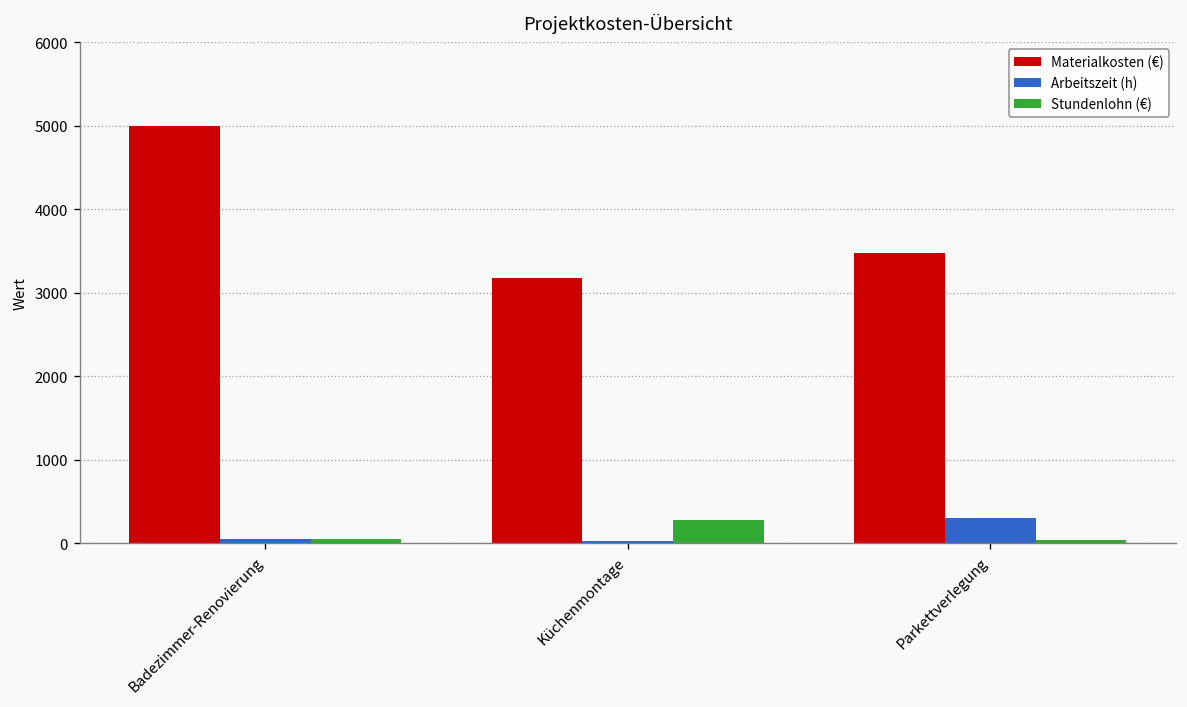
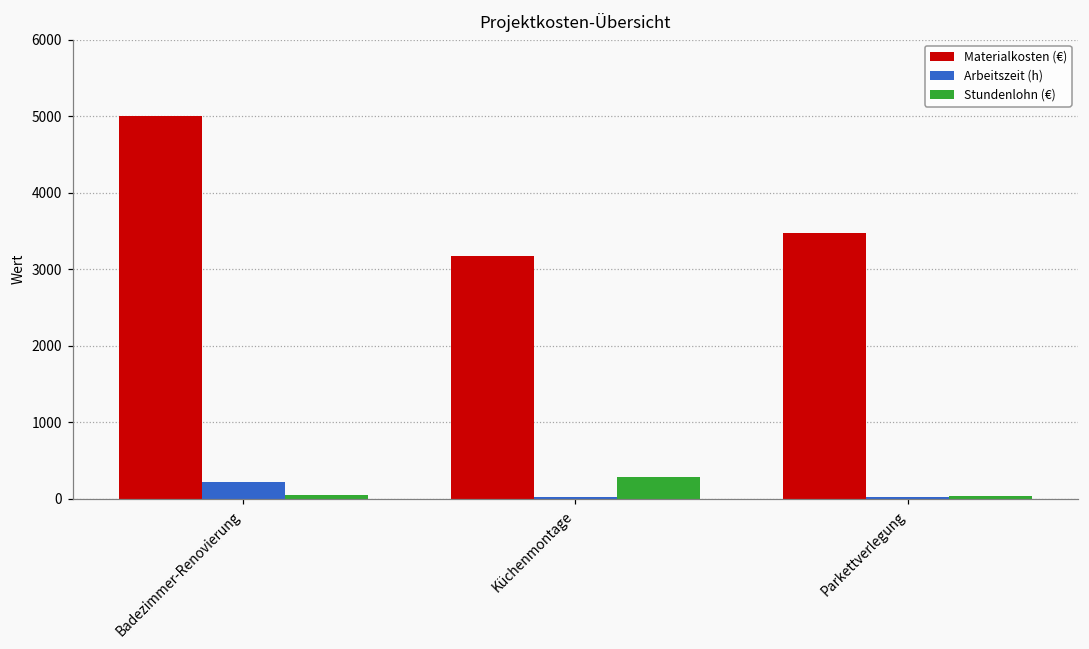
  {
    "Materialkosten (€)": {
      "Badezimmer-Renovierung": 5000,
      "Küchenmontage": 3200,
      "Parkettverlegung": 3500
    },
    "Arbeitszeit (h)": {
-     "Badezimmer-Renovierung": 100,
-     "Parkettverlegung": 300
+     "Badezimmer-Renovierung": 200,
+     "Parkettverlegung": 0
    },
    "Stundenlohn (€)": {
      "Badezimmer-Renovierung": 100,
      "Küchenmontage": 300,
      "Parkettverlegung": 0
    }
  }
